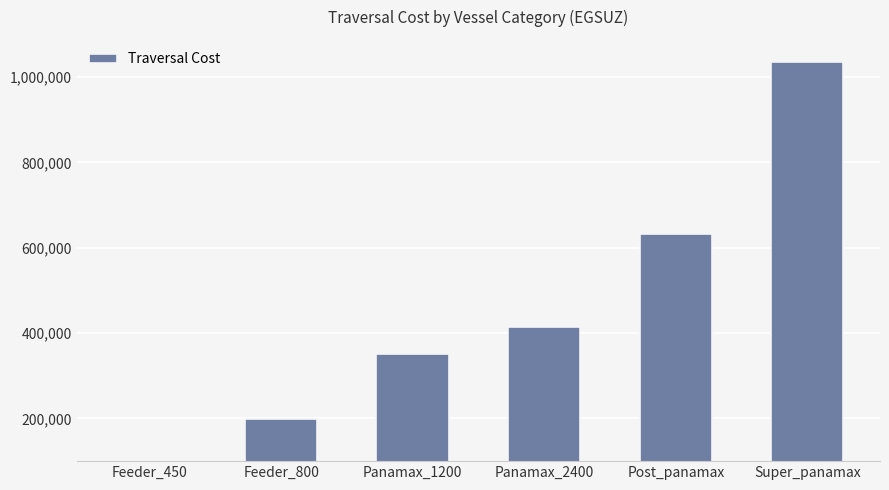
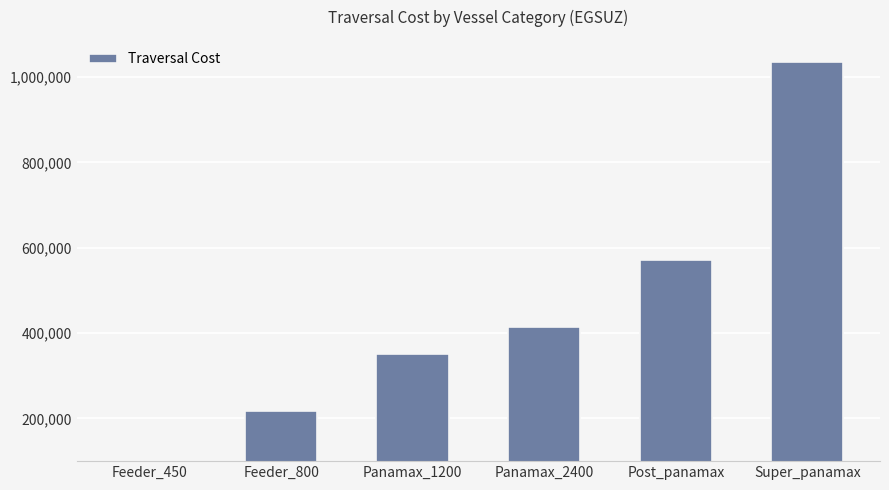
  {
-   "Feeder_800": "200,000",
+   "Feeder_800": "220,000",
    "Panamax_1200": "350,000",
    "Panamax_2400": "410,000",
-   "Post_panamax": "630,000",
+   "Post_panamax": "570,000",
    "Super_panamax": "1,040,000"
  }
